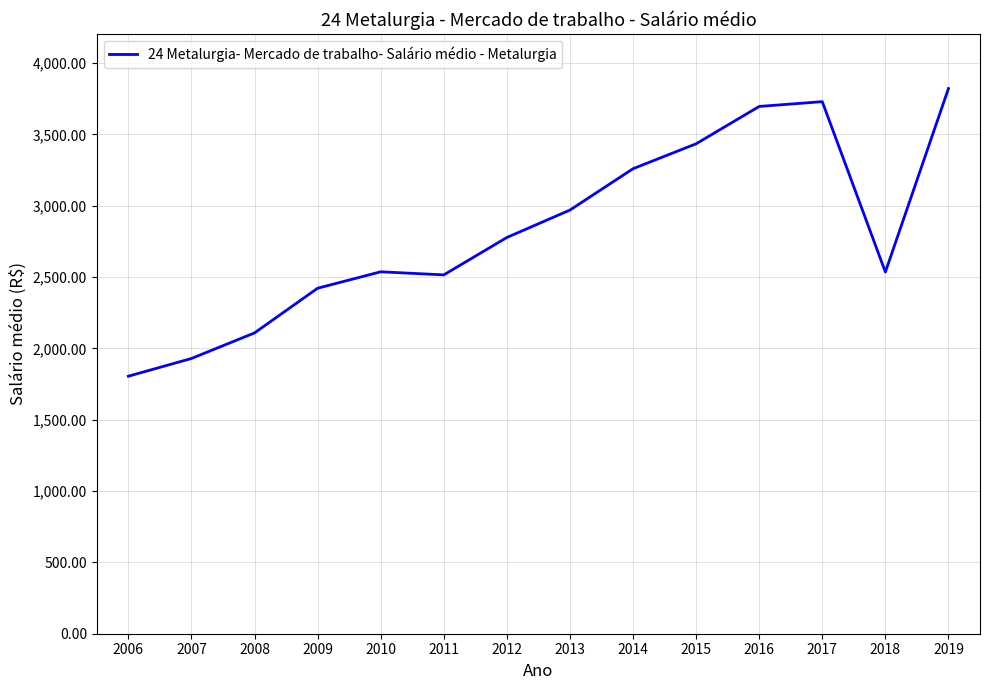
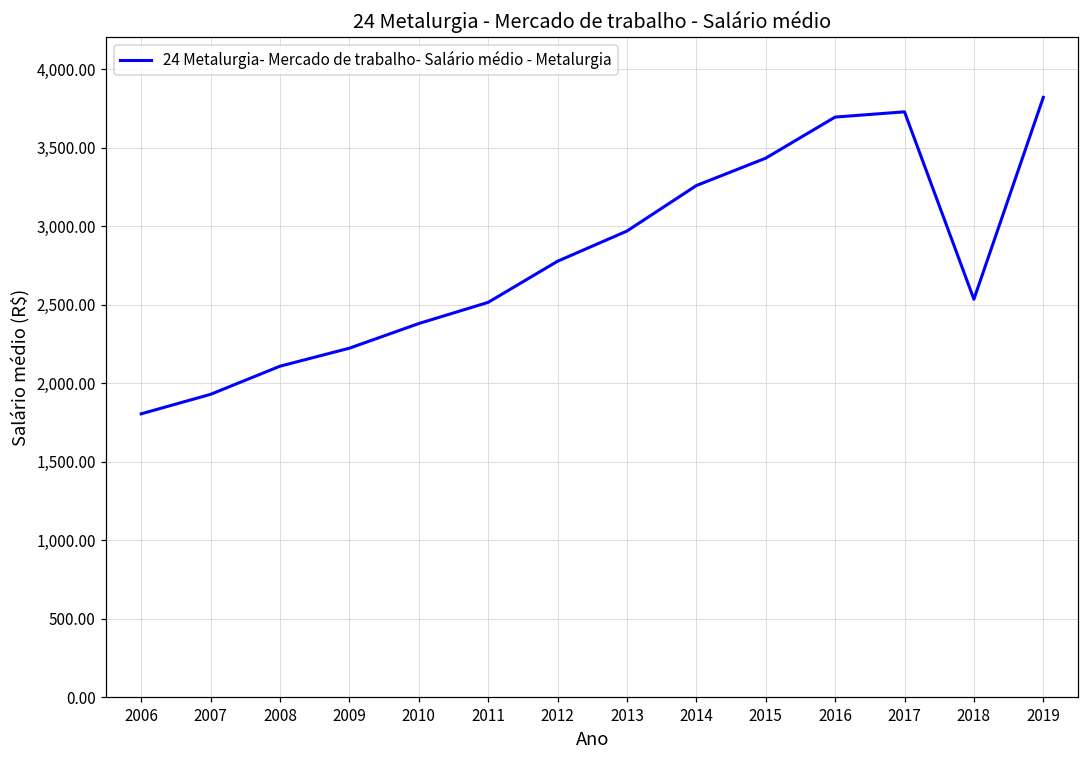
  {
    "2006": "1,800",
    "2007": "1,930",
    "2008": "2,110",
-   "2009": "2,420",
-   "2010": "2,540",
+   "2009": "2,220",
+   "2010": "2,380",
    "2011": "2,520",
    "2012": "2,780",
    "2013": "2,970",
    "2014": "3,260",
    "2015": "3,430",
    "2016": "3,700",
    "2017": "3,730",
    "2018": "2,540",
    "2019": "3,820"
  }
